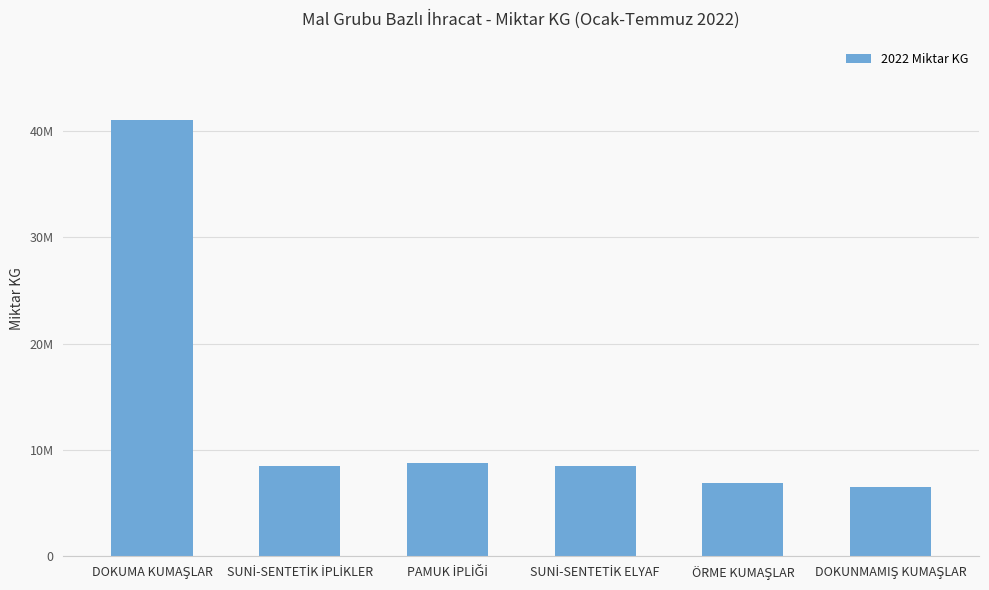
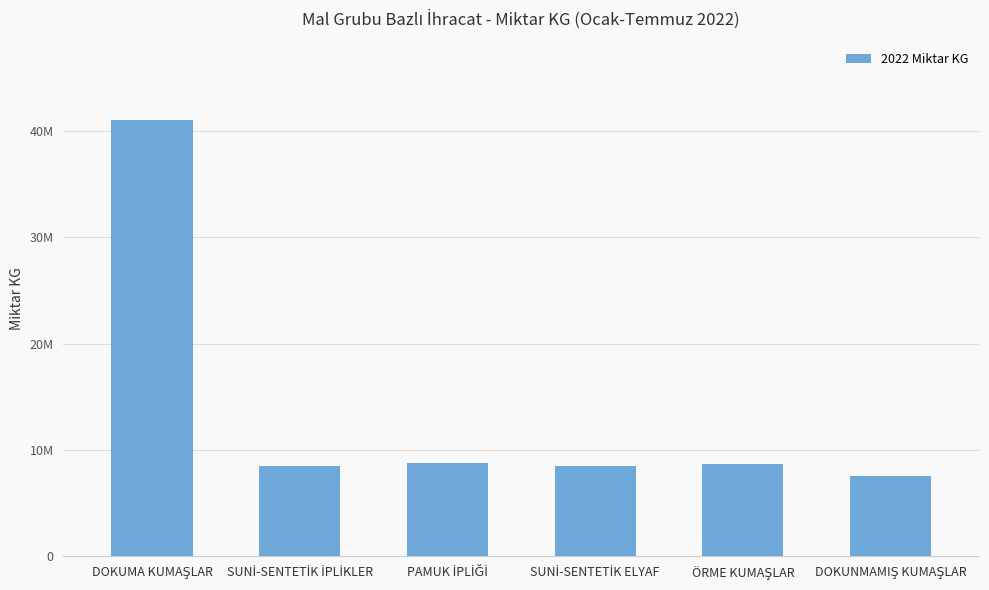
  {
    "DOKUMA KUMAŞLAR": 41000000,
    "SUNİ-SENTETİK İPLİKLER": 8500000,
    "PAMUK İPLİĞİ": 8800000,
    "SUNİ-SENTETİK ELYAF": 8500000,
-   "ÖRME KUMAŞLAR": 6900000,
-   "DOKUNMAMIŞ KUMAŞLAR": 6600000
+   "ÖRME KUMAŞLAR": 8700000,
+   "DOKUNMAMIŞ KUMAŞLAR": 7600000
  }
